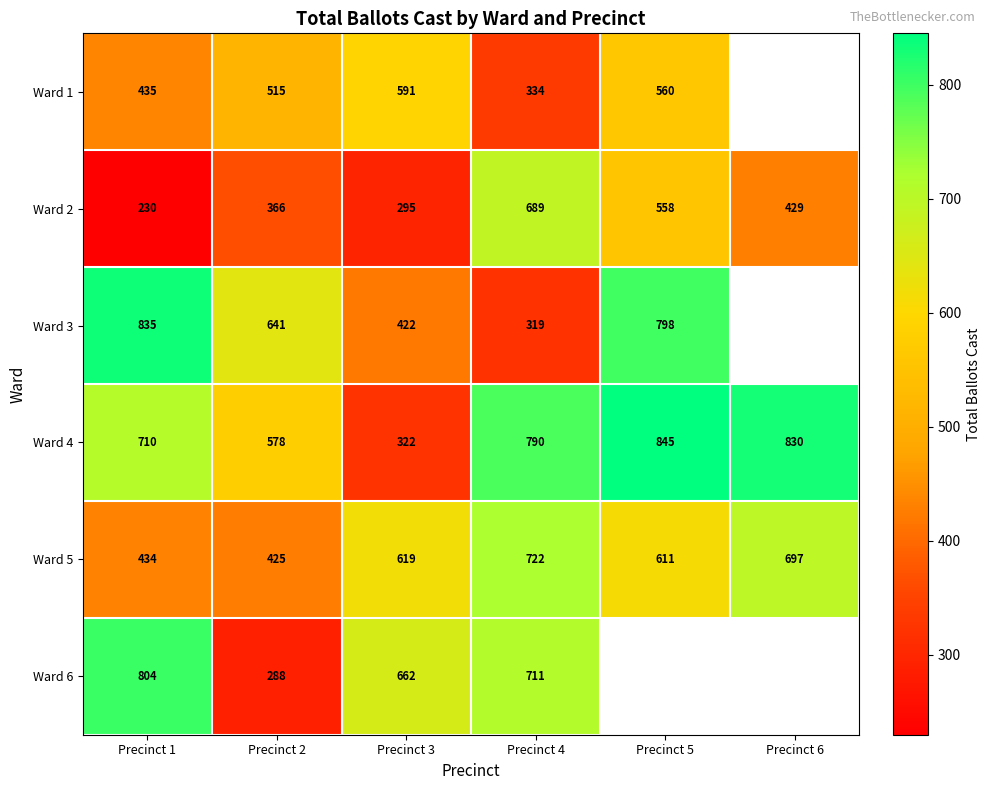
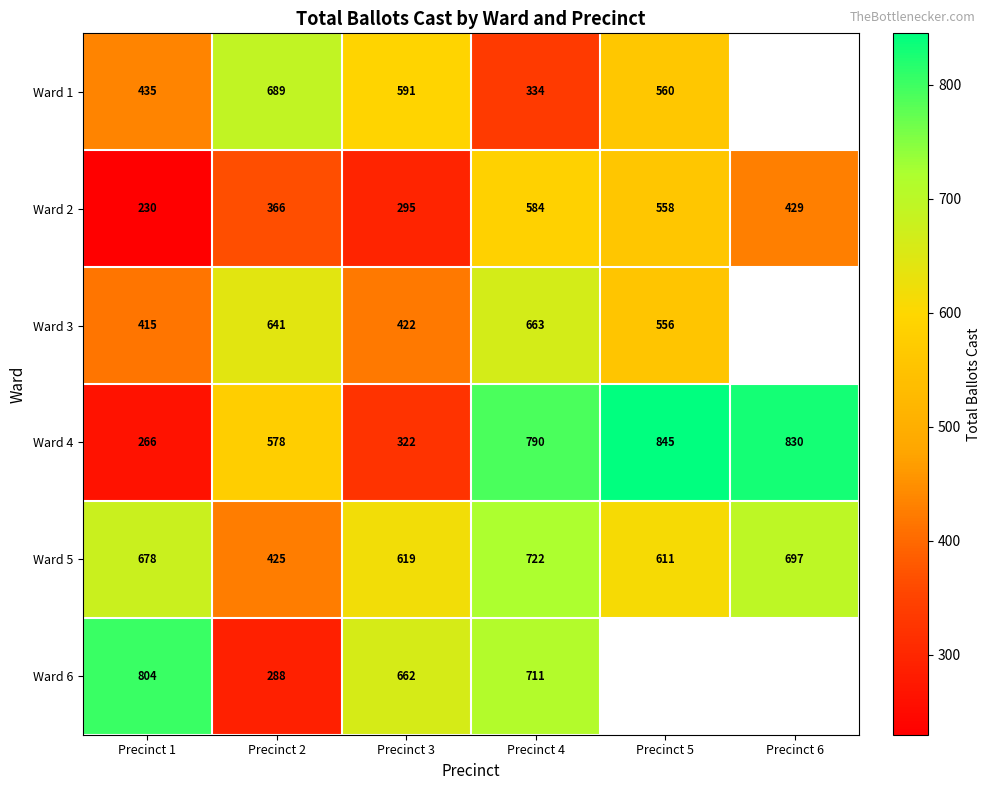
  {
    "Ward 1": {
      "Precinct 1": 435,
-     "Precinct 2": 515,
+     "Precinct 2": 689,
      "Precinct 3": 591,
      "Precinct 4": 334,
      "Precinct 5": 560
    },
    "Ward 2": {
      "Precinct 1": 230,
      "Precinct 2": 366,
      "Precinct 3": 295,
-     "Precinct 4": 689,
+     "Precinct 4": 584,
      "Precinct 5": 558,
      "Precinct 6": 429
    },
    "Ward 3": {
-     "Precinct 1": 835,
+     "Precinct 1": 415,
      "Precinct 2": 641,
      "Precinct 3": 422,
-     "Precinct 4": 319,
-     "Precinct 5": 798
+     "Precinct 4": 663,
+     "Precinct 5": 556
    },
    "Ward 4": {
-     "Precinct 1": 710,
+     "Precinct 1": 266,
      "Precinct 2": 578,
      "Precinct 3": 322,
      "Precinct 4": 790,
      "Precinct 5": 845,
      "Precinct 6": 830
    },
    "Ward 5": {
-     "Precinct 1": 434,
+     "Precinct 1": 678,
      "Precinct 2": 425,
      "Precinct 3": 619,
      "Precinct 4": 722,
      "Precinct 5": 611,
      "Precinct 6": 697
    },
    "Ward 6": {
      "Precinct 1": 804,
      "Precinct 2": 288,
      "Precinct 3": 662,
      "Precinct 4": 711
    }
  }
